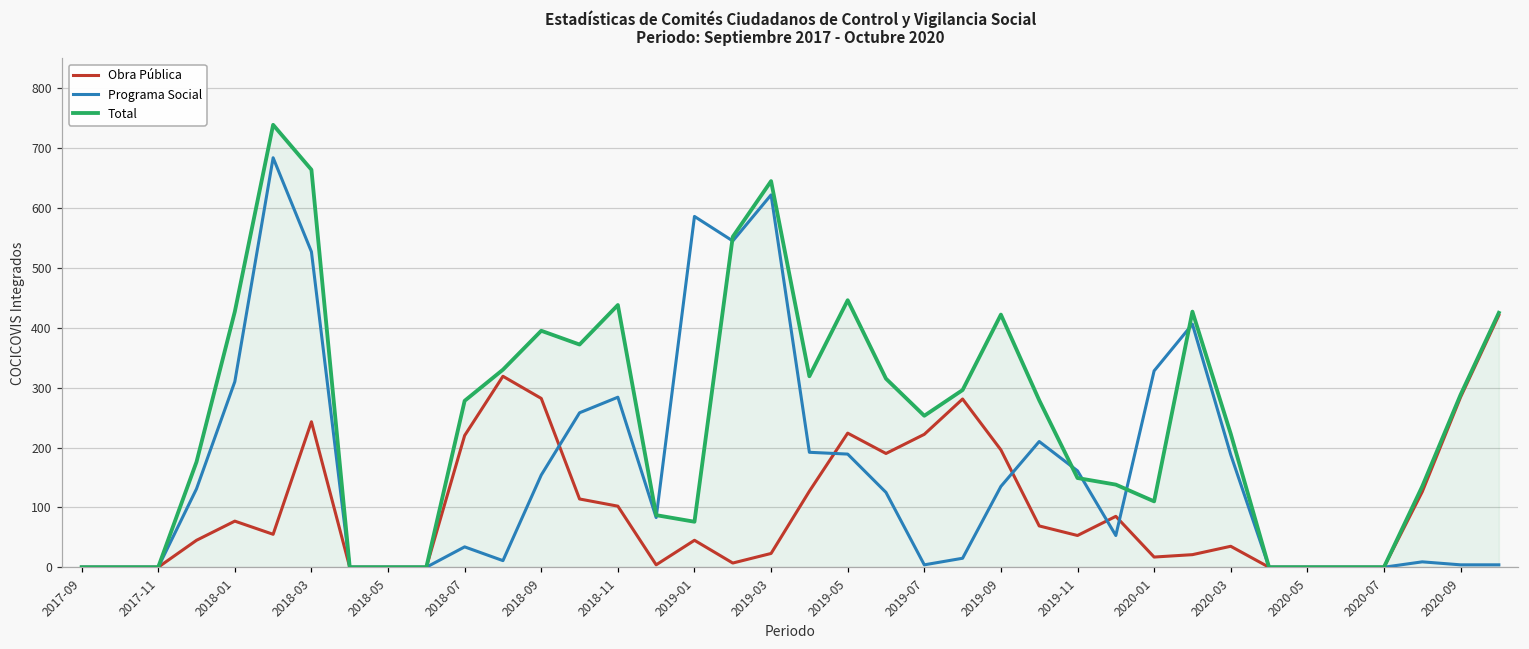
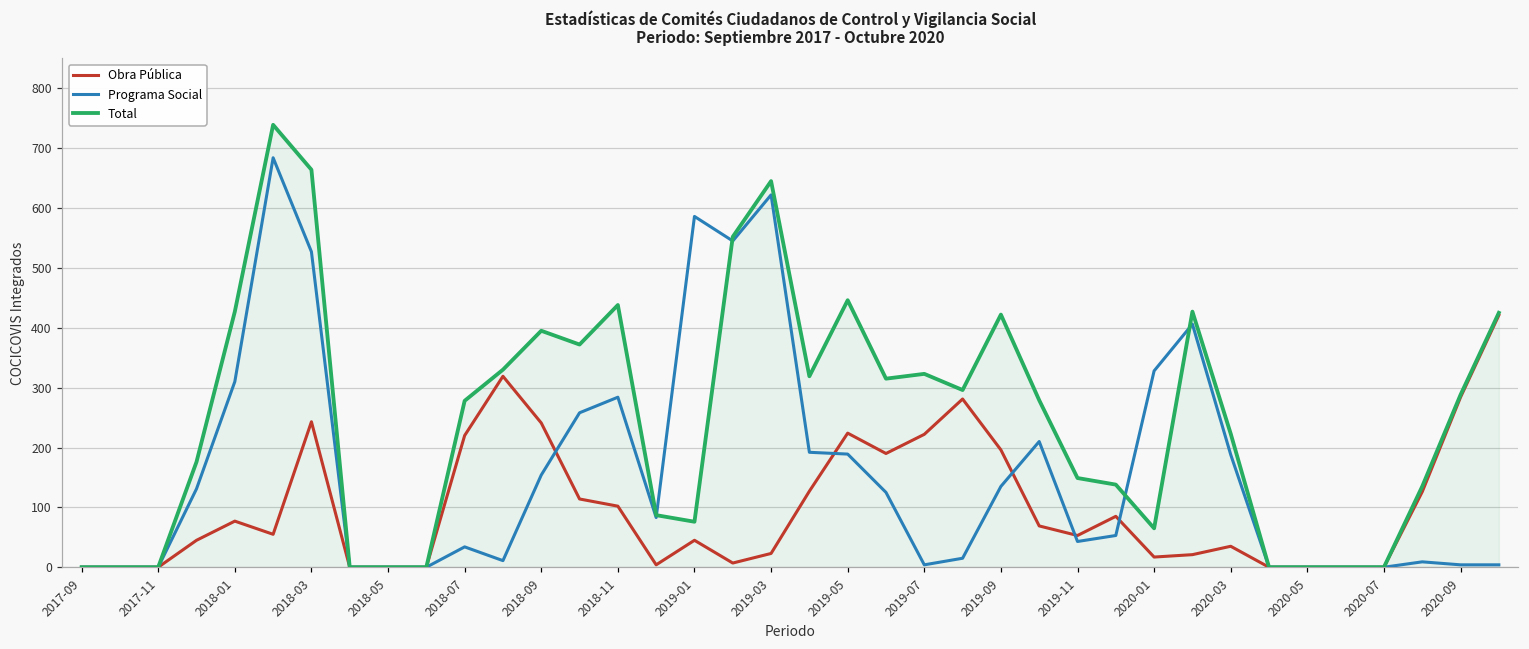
  {
    "Obra Pública": {
      "2018-01": 80,
      "2018-03": 240,
      "2018-07": 220,
-     "2018-09": 280,
+     "2018-09": 240,
      "2018-11": 100,
      "2019-01": 50,
      "2019-03": 20,
      "2019-05": 220,
      "2019-07": 220,
      "2019-09": 200,
      "2019-11": 50,
      "2020-01": 20,
      "2020-03": 40
    },
    "Programa Social": {
      "2018-01": 310,
      "2018-03": 530,
      "2018-07": 30,
      "2018-09": 150,
      "2018-11": 280,
      "2019-01": 590,
      "2019-03": 620,
      "2019-05": 190,
      "2019-07": 0,
      "2019-09": 140,
-     "2019-11": 160,
+     "2019-11": 40,
      "2020-01": 330,
      "2020-03": 190,
      "2020-09": 0
    },
    "Total": {
      "2018-01": 430,
      "2018-03": 660,
      "2018-07": 280,
      "2018-09": 400,
      "2018-11": 440,
      "2019-01": 80,
      "2019-03": 650,
      "2019-05": 450,
-     "2019-07": 250,
+     "2019-07": 320,
      "2019-09": 420,
      "2019-11": 150,
-     "2020-01": 110,
+     "2020-01": 70,
      "2020-03": 220
    }
  }
